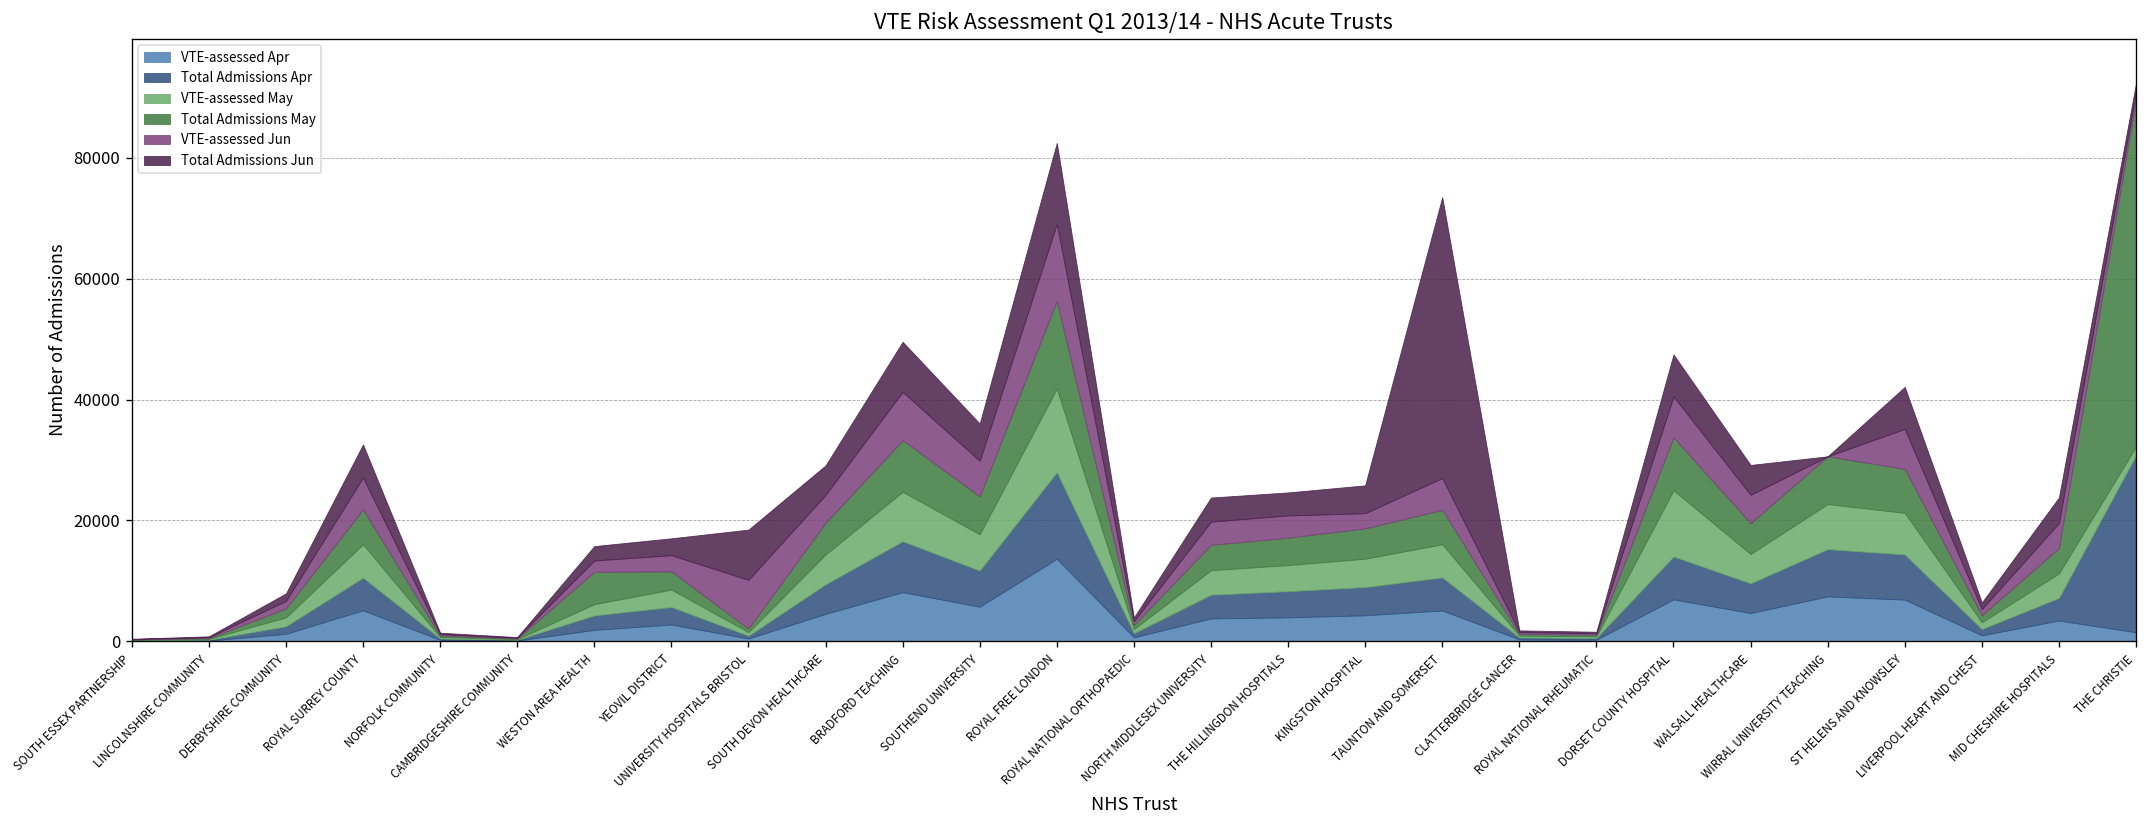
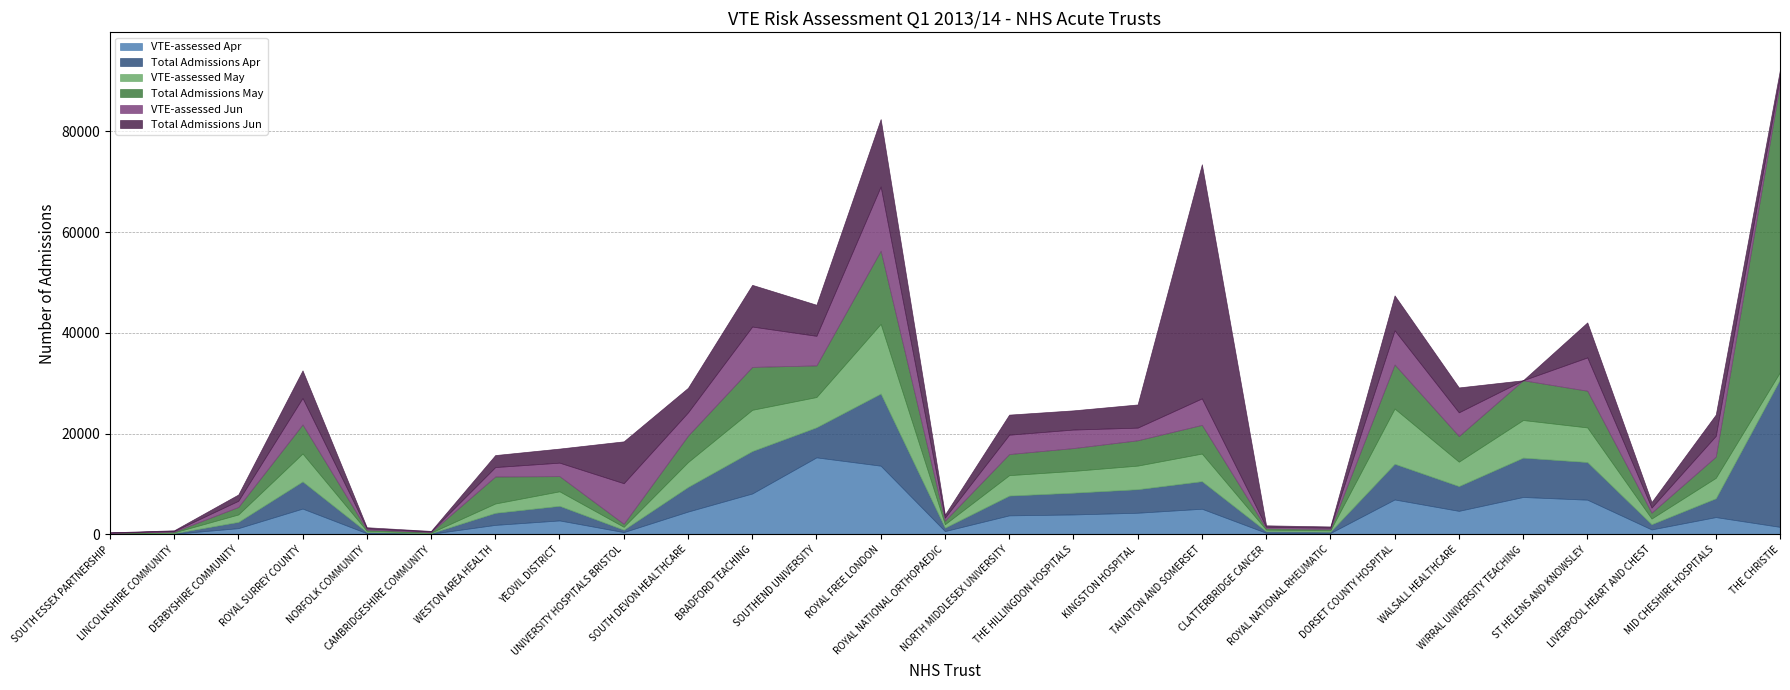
  {
    "VTE-assessed Apr": {
      "DERBYSHIRE COMMUNITY": 1000,
      "ROYAL SURREY COUNTY": 5000,
      "WESTON AREA HEALTH": 2000,
      "YEOVIL DISTRICT": 3000,
      "SOUTH DEVON HEALTHCARE": 5000,
      "BRADFORD TEACHING": 8000,
-     "SOUTHEND UNIVERSITY": 6000,
+     "SOUTHEND UNIVERSITY": 15000,
      "ROYAL FREE LONDON": 14000,
      "ROYAL NATIONAL ORTHOPAEDIC": 1000,
      "NORTH MIDDLESEX UNIVERSITY": 4000,
      "THE HILLINGDON HOSPITALS": 4000,
      "KINGSTON HOSPITAL": 4000,
      "TAUNTON AND SOMERSET": 5000,
      "DORSET COUNTY HOSPITAL": 7000,
      "WALSALL HEALTHCARE": 5000,
      "WIRRAL UNIVERSITY TEACHING": 7000,
      "ST HELENS AND KNOWSLEY": 7000,
      "LIVERPOOL HEART AND CHEST": 1000,
      "MID CHESHIRE HOSPITALS": 3000,
      "THE CHRISTIE": 1000
    },
    "Total Admissions Apr": {
      "DERBYSHIRE COMMUNITY": 1000,
      "ROYAL SURREY COUNTY": 5000,
      "WESTON AREA HEALTH": 2000,
      "YEOVIL DISTRICT": 3000,
      "SOUTH DEVON HEALTHCARE": 5000,
      "BRADFORD TEACHING": 8000,
      "SOUTHEND UNIVERSITY": 6000,
      "ROYAL FREE LONDON": 14000,
      "ROYAL NATIONAL ORTHOPAEDIC": 1000,
      "NORTH MIDDLESEX UNIVERSITY": 4000,
      "THE HILLINGDON HOSPITALS": 4000,
      "KINGSTON HOSPITAL": 5000,
      "TAUNTON AND SOMERSET": 5000,
      "DORSET COUNTY HOSPITAL": 7000,
      "WALSALL HEALTHCARE": 5000,
      "WIRRAL UNIVERSITY TEACHING": 8000,
      "ST HELENS AND KNOWSLEY": 7000,
      "LIVERPOOL HEART AND CHEST": 1000,
      "MID CHESHIRE HOSPITALS": 4000,
      "THE CHRISTIE": 29000
    },
    "VTE-assessed May": {
      "DERBYSHIRE COMMUNITY": 1000,
      "ROYAL SURREY COUNTY": 6000,
      "WESTON AREA HEALTH": 2000,
      "YEOVIL DISTRICT": 3000,
      "UNIVERSITY HOSPITALS BRISTOL": 1000,
      "SOUTH DEVON HEALTHCARE": 5000,
      "BRADFORD TEACHING": 8000,
      "SOUTHEND UNIVERSITY": 6000,
      "ROYAL FREE LONDON": 14000,
      "ROYAL NATIONAL ORTHOPAEDIC": 1000,
      "NORTH MIDDLESEX UNIVERSITY": 4000,
      "THE HILLINGDON HOSPITALS": 4000,
      "KINGSTON HOSPITAL": 5000,
      "TAUNTON AND SOMERSET": 5000,
      "DORSET COUNTY HOSPITAL": 11000,
      "WALSALL HEALTHCARE": 5000,
      "WIRRAL UNIVERSITY TEACHING": 7000,
      "ST HELENS AND KNOWSLEY": 7000,
      "LIVERPOOL HEART AND CHEST": 1000,
      "MID CHESHIRE HOSPITALS": 4000,
      "THE CHRISTIE": 1000
    },
    "Total Admissions May": {
      "DERBYSHIRE COMMUNITY": 1000,
      "ROYAL SURREY COUNTY": 6000,
      "WESTON AREA HEALTH": 5000,
      "YEOVIL DISTRICT": 3000,
      "UNIVERSITY HOSPITALS BRISTOL": 1000,
      "SOUTH DEVON HEALTHCARE": 5000,
      "BRADFORD TEACHING": 9000,
      "SOUTHEND UNIVERSITY": 6000,
      "ROYAL FREE LONDON": 15000,
      "ROYAL NATIONAL ORTHOPAEDIC": 1000,
      "NORTH MIDDLESEX UNIVERSITY": 4000,
      "THE HILLINGDON HOSPITALS": 5000,
      "KINGSTON HOSPITAL": 5000,
      "TAUNTON AND SOMERSET": 6000,
      "DORSET COUNTY HOSPITAL": 9000,
      "WALSALL HEALTHCARE": 5000,
      "ST HELENS AND KNOWSLEY": 7000,
      "LIVERPOOL HEART AND CHEST": 1000,
      "MID CHESHIRE HOSPITALS": 4000,
      "THE CHRISTIE": 57000
    },
    "VTE-assessed Jun": {
      "DERBYSHIRE COMMUNITY": 1000,
      "ROYAL SURREY COUNTY": 5000,
      "WESTON AREA HEALTH": 2000,
      "YEOVIL DISTRICT": 3000,
      "UNIVERSITY HOSPITALS BRISTOL": 8000,
      "SOUTH DEVON HEALTHCARE": 5000,
      "BRADFORD TEACHING": 8000,
      "SOUTHEND UNIVERSITY": 6000,
      "ROYAL FREE LONDON": 13000,
      "ROYAL NATIONAL ORTHOPAEDIC": 1000,
      "NORTH MIDDLESEX UNIVERSITY": 4000,
      "THE HILLINGDON HOSPITALS": 4000,
      "KINGSTON HOSPITAL": 3000,
      "TAUNTON AND SOMERSET": 5000,
      "DORSET COUNTY HOSPITAL": 7000,
      "WALSALL HEALTHCARE": 5000,
      "ST HELENS AND KNOWSLEY": 7000,
      "LIVERPOOL HEART AND CHEST": 1000,
      "MID CHESHIRE HOSPITALS": 4000,
      "THE CHRISTIE": 1000
    },
    "Total Admissions Jun": {
      "DERBYSHIRE COMMUNITY": 1000,
      "ROYAL SURREY COUNTY": 5000,
      "WESTON AREA HEALTH": 2000,
      "YEOVIL DISTRICT": 3000,
      "UNIVERSITY HOSPITALS BRISTOL": 8000,
      "SOUTH DEVON HEALTHCARE": 5000,
      "BRADFORD TEACHING": 8000,
      "SOUTHEND UNIVERSITY": 6000,
      "ROYAL FREE LONDON": 13000,
      "ROYAL NATIONAL ORTHOPAEDIC": 1000,
      "NORTH MIDDLESEX UNIVERSITY": 4000,
      "THE HILLINGDON HOSPITALS": 4000,
      "KINGSTON HOSPITAL": 5000,
      "TAUNTON AND SOMERSET": 46000,
      "DORSET COUNTY HOSPITAL": 7000,
      "WALSALL HEALTHCARE": 5000,
      "ST HELENS AND KNOWSLEY": 7000,
      "LIVERPOOL HEART AND CHEST": 1000,
      "MID CHESHIRE HOSPITALS": 4000,
      "THE CHRISTIE": 1000
    }
  }
